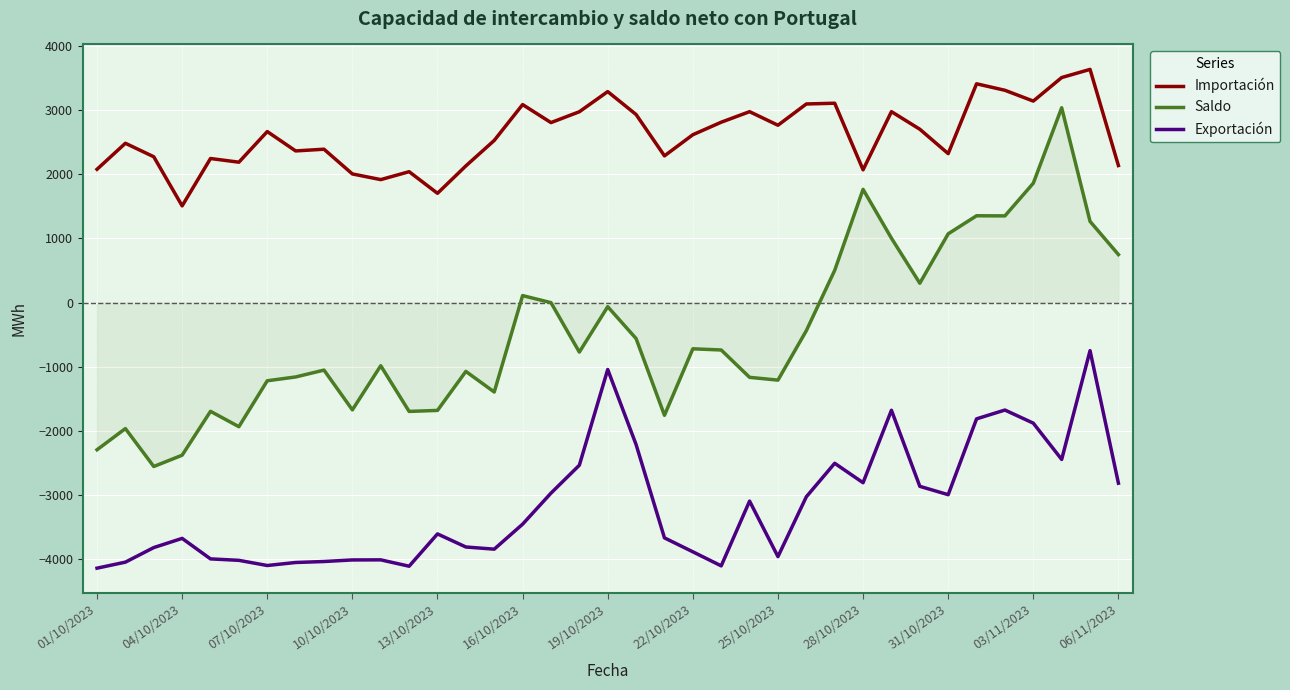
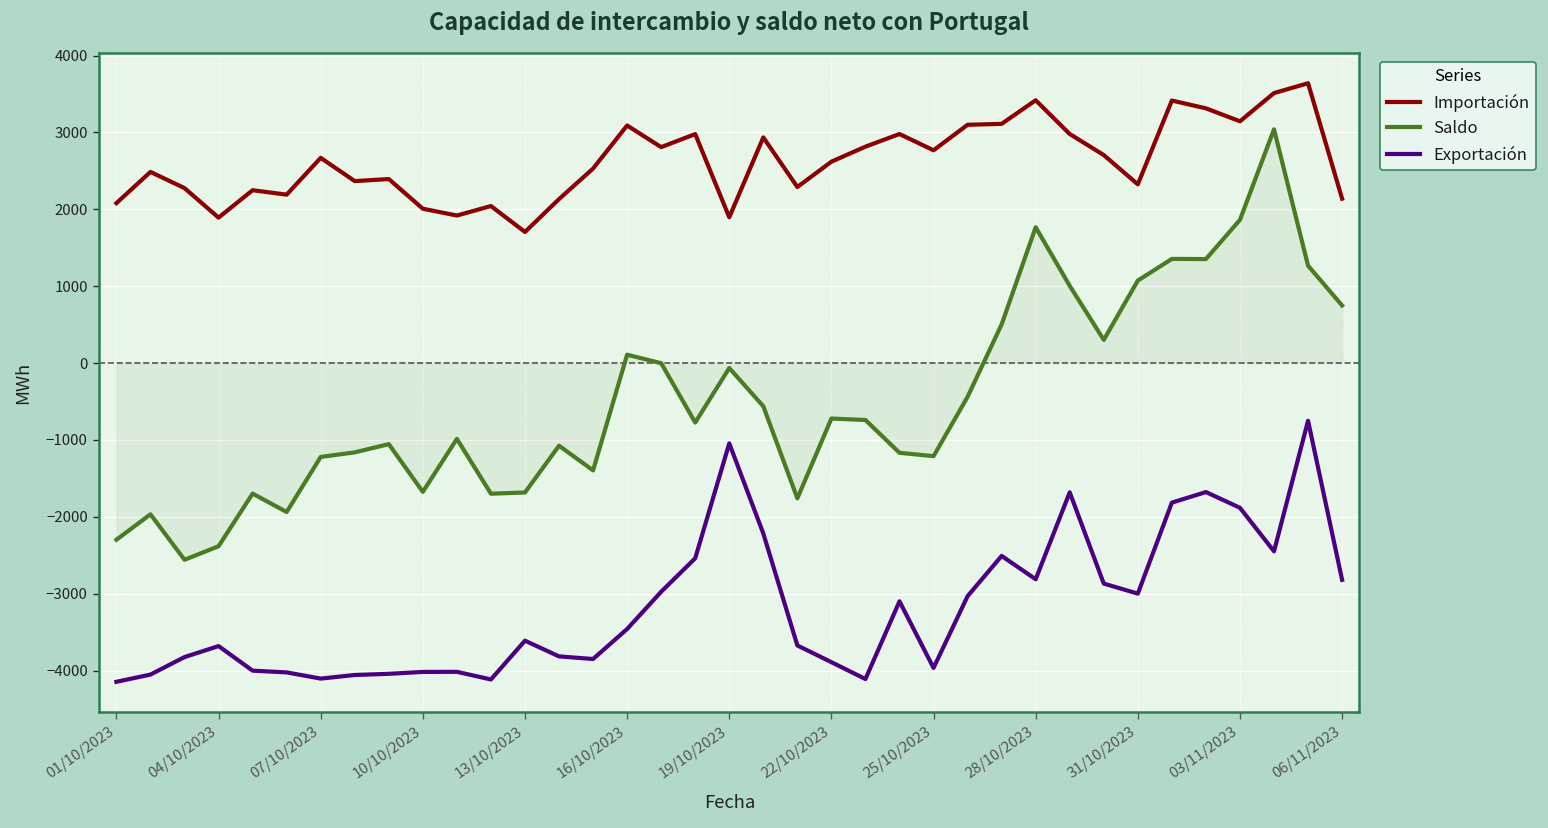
  {
    "Importación": {
      "01/10/2023": 2100,
-     "04/10/2023": 1500,
+     "04/10/2023": 1900,
      "07/10/2023": 2700,
      "10/10/2023": 2000,
      "13/10/2023": 1700,
      "16/10/2023": 3100,
-     "19/10/2023": 3300,
+     "19/10/2023": 1900,
      "22/10/2023": 2600,
      "25/10/2023": 2800,
-     "28/10/2023": 2100,
+     "28/10/2023": 3400,
      "31/10/2023": 2300,
      "03/11/2023": 3100,
      "06/11/2023": 2100
    },
    "Exportación": {
      "01/10/2023": -4100,
      "04/10/2023": -3700,
      "07/10/2023": -4100,
      "10/10/2023": -4000,
      "13/10/2023": -3600,
      "16/10/2023": -3500,
      "19/10/2023": -1000,
      "22/10/2023": -3900,
      "25/10/2023": -4000,
      "28/10/2023": -2800,
      "31/10/2023": -3000,
      "03/11/2023": -1900,
      "06/11/2023": -2800
    }
  }
